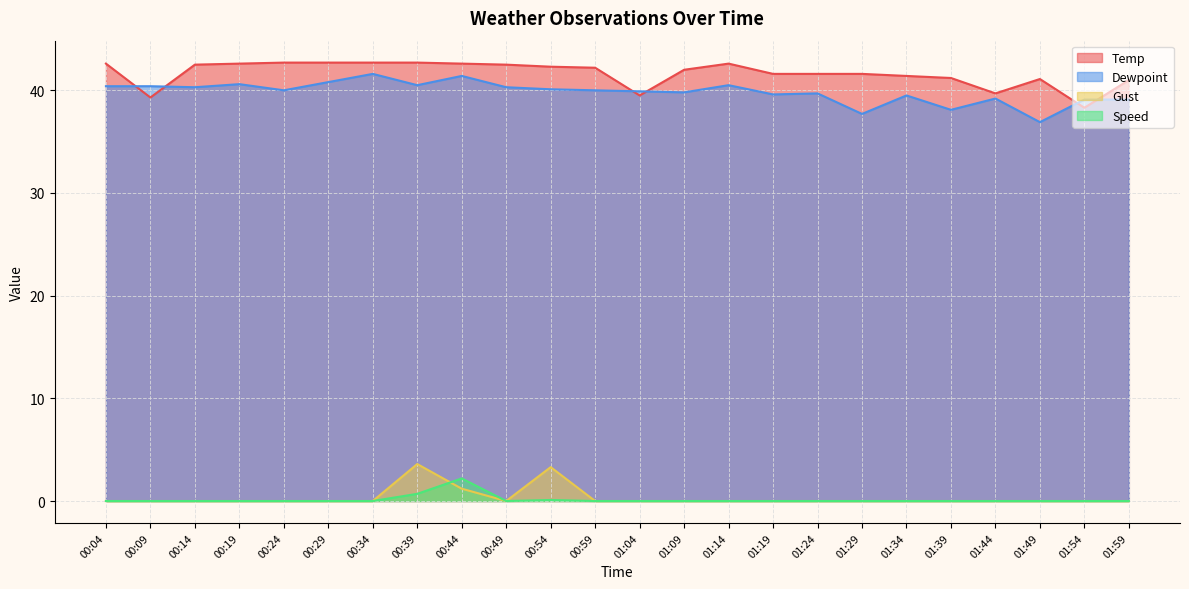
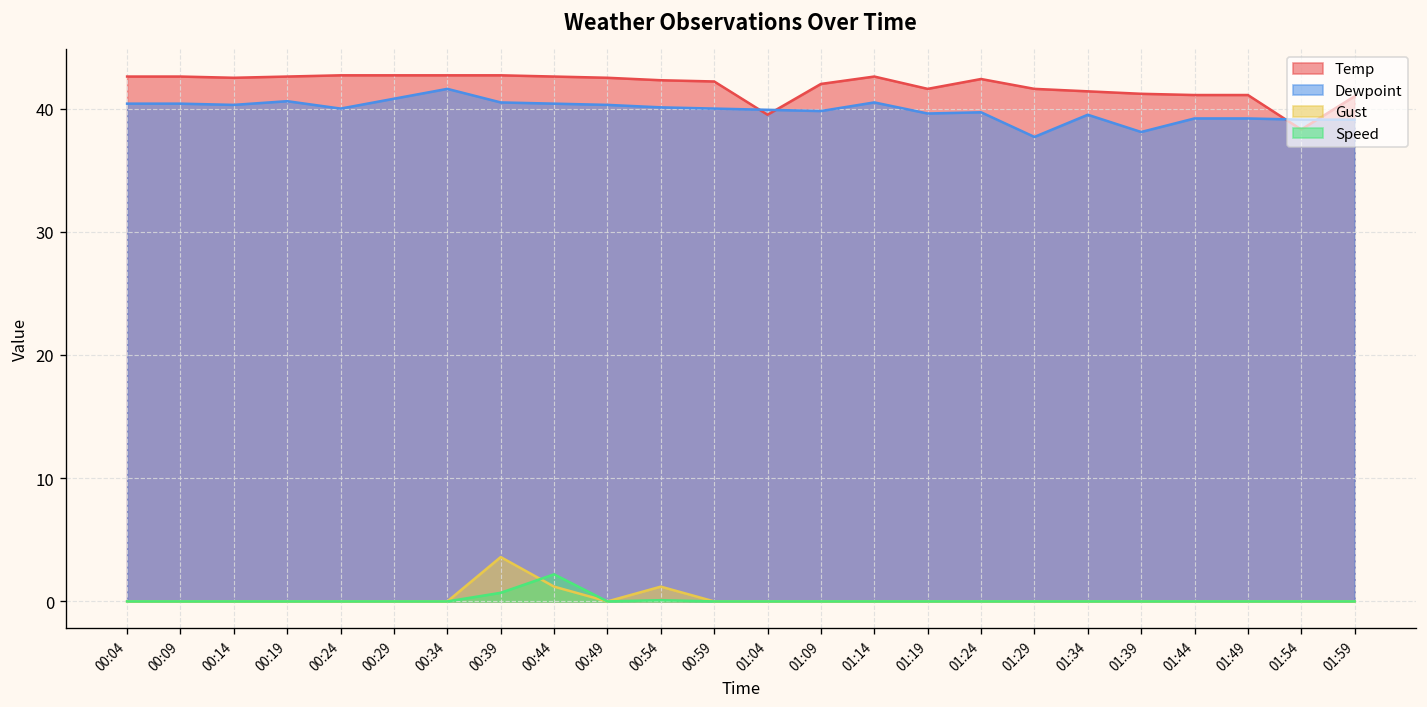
  {
    "Temp": {
      "00:04": 42.6,
-     "00:09": 39.3,
+     "00:09": 42.6,
      "00:14": 42.5,
      "00:19": 42.6,
      "00:24": 42.7,
      "00:29": 42.7,
      "00:34": 42.7,
      "00:39": 42.7,
      "00:44": 42.6,
      "00:49": 42.5,
      "00:54": 42.3,
      "00:59": 42.2,
      "01:04": 39.5,
      "01:09": 42.0,
      "01:14": 42.6,
      "01:19": 41.6,
-     "01:24": 41.6,
+     "01:24": 42.4,
      "01:29": 41.6,
      "01:34": 41.4,
      "01:39": 41.2,
-     "01:44": 39.7,
+     "01:44": 41.1,
      "01:49": 41.1
    },
    "Dewpoint": {
      "00:04": 40.4,
      "00:09": 40.4,
      "00:14": 40.3,
      "00:19": 40.6,
      "00:24": 40.0,
      "00:29": 40.8,
      "00:34": 41.6,
      "00:39": 40.5,
-     "00:44": 41.4,
+     "00:44": 40.4,
      "00:49": 40.3,
      "00:54": 40.1,
      "00:59": 40.0,
      "01:04": 39.9,
      "01:09": 39.8,
      "01:14": 40.5,
      "01:19": 39.6,
      "01:24": 39.7,
      "01:29": 37.7,
      "01:34": 39.5,
      "01:39": 38.1,
      "01:44": 39.2,
-     "01:49": 36.9
+     "01:49": 39.2
    },
    "Gust": {
      "00:39": 3.6,
      "00:44": 1.2,
-     "00:54": 3.3
+     "00:54": 1.2
    },
    "Speed": {
      "00:39": 0.7,
      "00:44": 2.2,
      "00:54": 0.1
    }
  }
